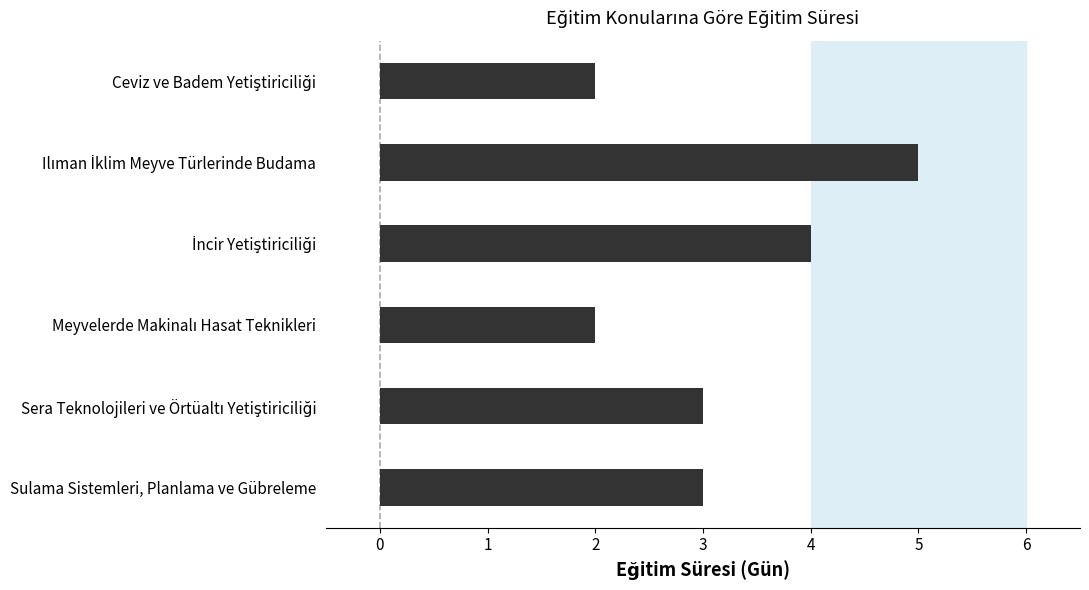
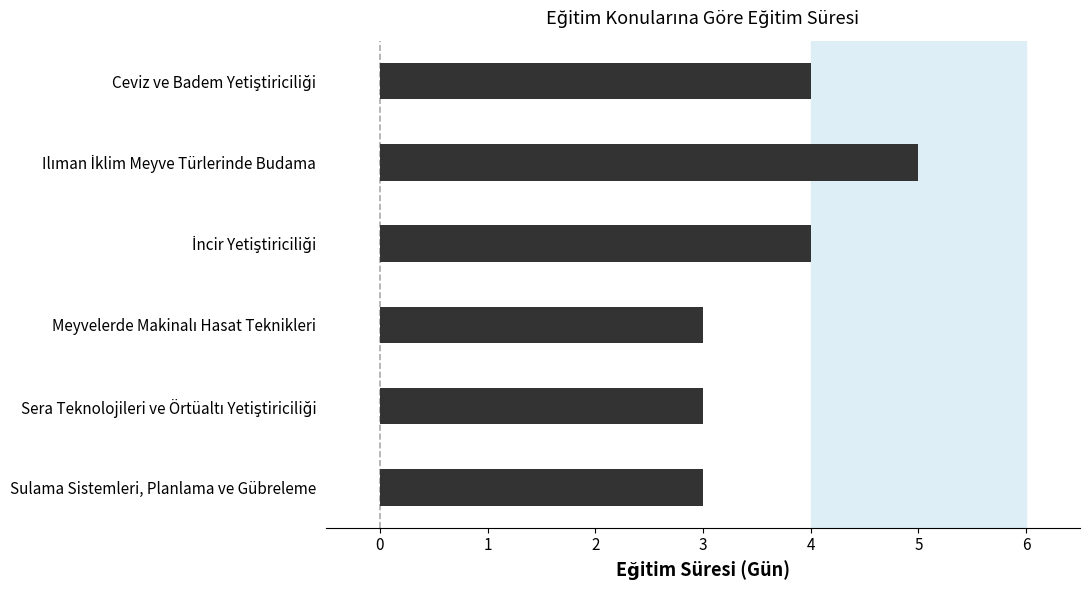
  {
-   "Ceviz ve Badem Yetiştiriciliği": 2,
+   "Ceviz ve Badem Yetiştiriciliği": 4,
    "Ilıman İklim Meyve Türlerinde Budama": 5,
    "İncir Yetiştiriciliği": 4,
-   "Meyvelerde Makinalı Hasat Teknikleri": 2,
+   "Meyvelerde Makinalı Hasat Teknikleri": 3,
    "Sera Teknolojileri ve Örtüaltı Yetiştiriciliği": 3,
    "Sulama Sistemleri, Planlama ve Gübreleme": 3
  }
